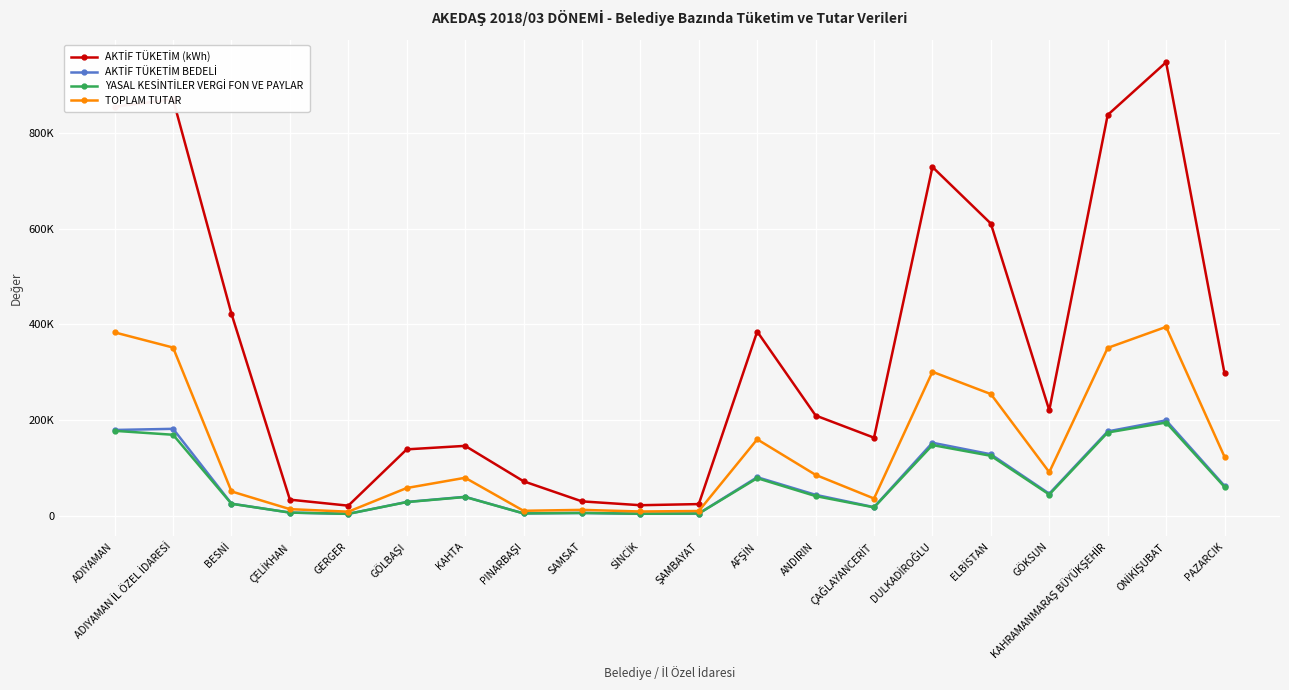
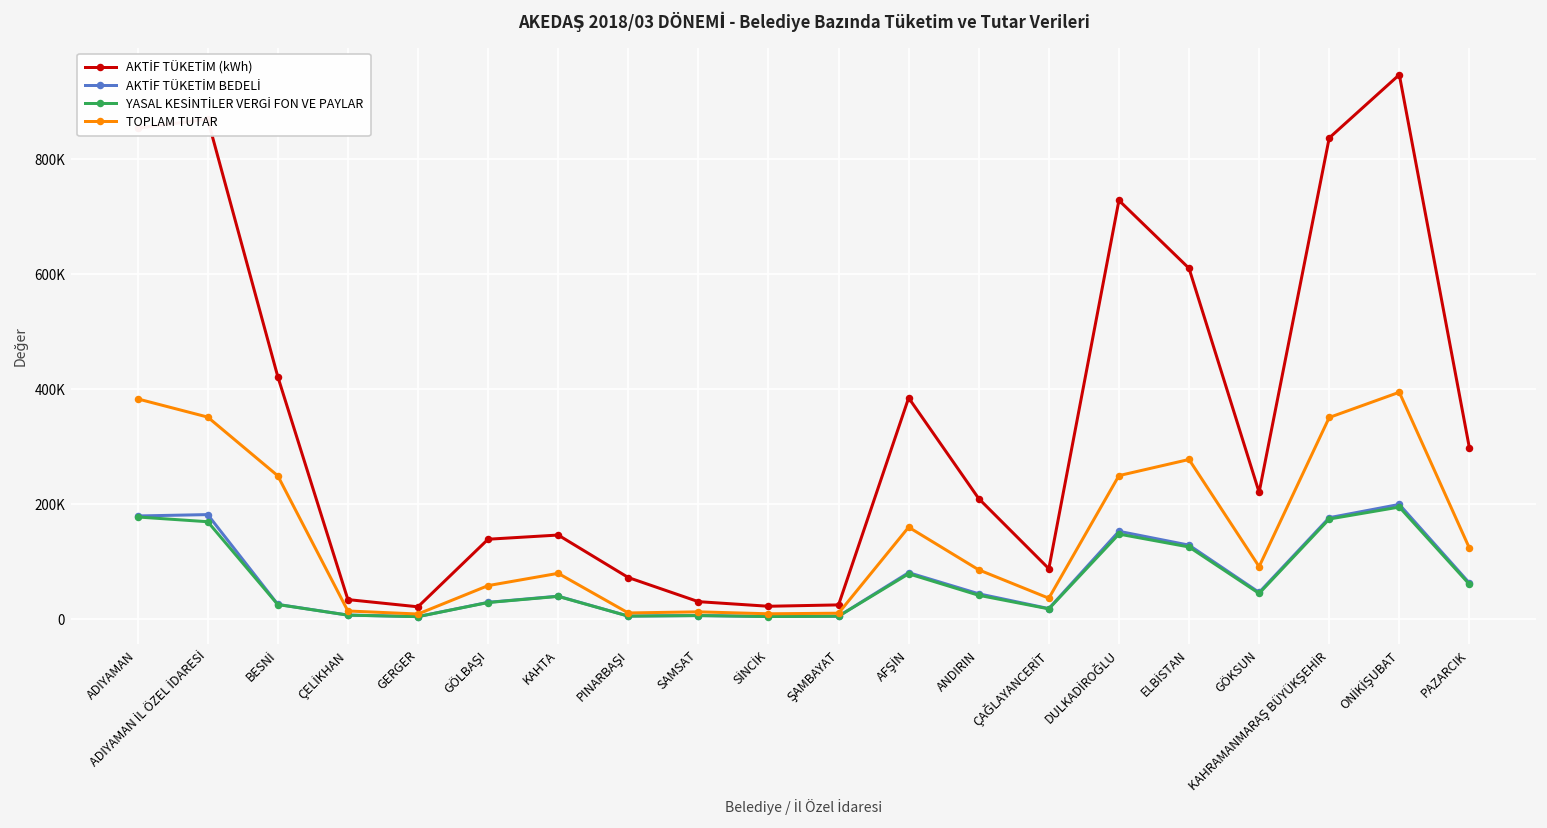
  {
    "AKTİF TÜKETİM (kWh)": {
      "BESNİ": 420000,
      "ÇELİKHAN": 30000,
      "GERGER": 20000,
      "GÖLBAŞI": 140000,
      "KAHTA": 150000,
      "PINARBAŞI": 70000,
      "SAMSAT": 30000,
      "SİNCİK": 20000,
      "ŞAMBAYAT": 20000,
      "AFŞİN": 390000,
      "ANDIRIN": 210000,
-     "ÇAĞLAYANCERİT": 160000,
+     "ÇAĞLAYANCERİT": 90000,
      "DULKADİROĞLU": 730000,
      "ELBİSTAN": 610000,
      "GÖKSUN": 220000,
      "KAHRAMANMARAŞ BÜYÜKŞEHİR": 840000,
      "ONİKİŞUBAT": 950000,
      "PAZARCIK": 300000
    },
    "AKTİF TÜKETİM BEDELİ": {
      "ADIYAMAN İL ÖZEL İDARESİ": 180000
    },
    "YASAL KESİNTİLER VERGİ FON VE PAYLAR": {
      "ADIYAMAN İL ÖZEL İDARESİ": 170000
    },
    "TOPLAM TUTAR": {
      "ADIYAMAN": 380000,
      "ADIYAMAN İL ÖZEL İDARESİ": 350000,
-     "BESNİ": 50000,
+     "BESNİ": 250000,
      "ÇELİKHAN": 10000,
      "GÖLBAŞI": 60000,
      "KAHTA": 80000,
      "PINARBAŞI": 10000,
      "SAMSAT": 10000,
      "AFŞİN": 160000,
      "ANDIRIN": 90000,
      "ÇAĞLAYANCERİT": 40000,
-     "DULKADİROĞLU": 300000,
-     "ELBİSTAN": 250000,
+     "DULKADİROĞLU": 250000,
+     "ELBİSTAN": 280000,
      "GÖKSUN": 90000,
      "KAHRAMANMARAŞ BÜYÜKŞEHİR": 350000,
      "ONİKİŞUBAT": 390000,
      "PAZARCIK": 120000
    }
  }
